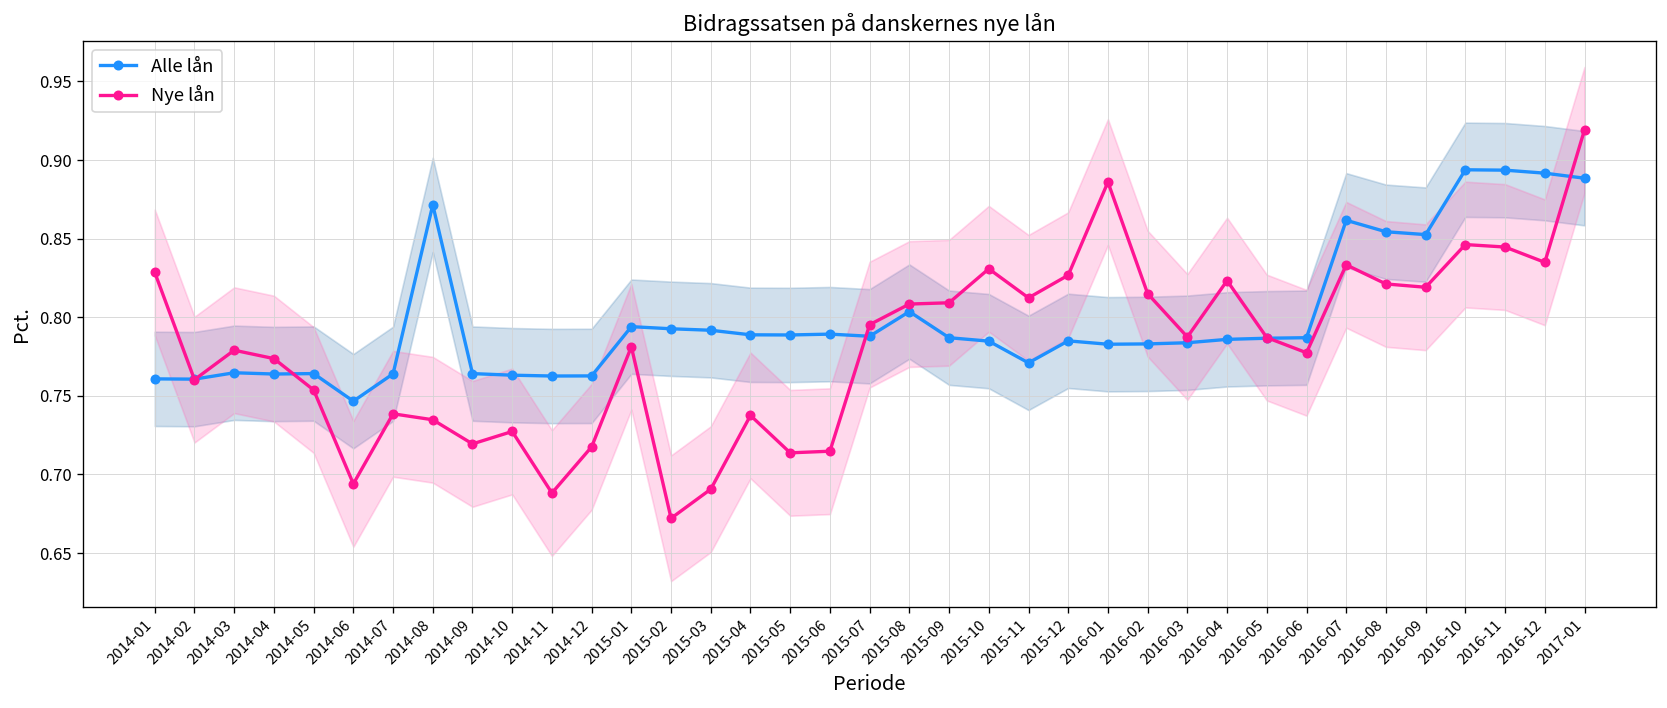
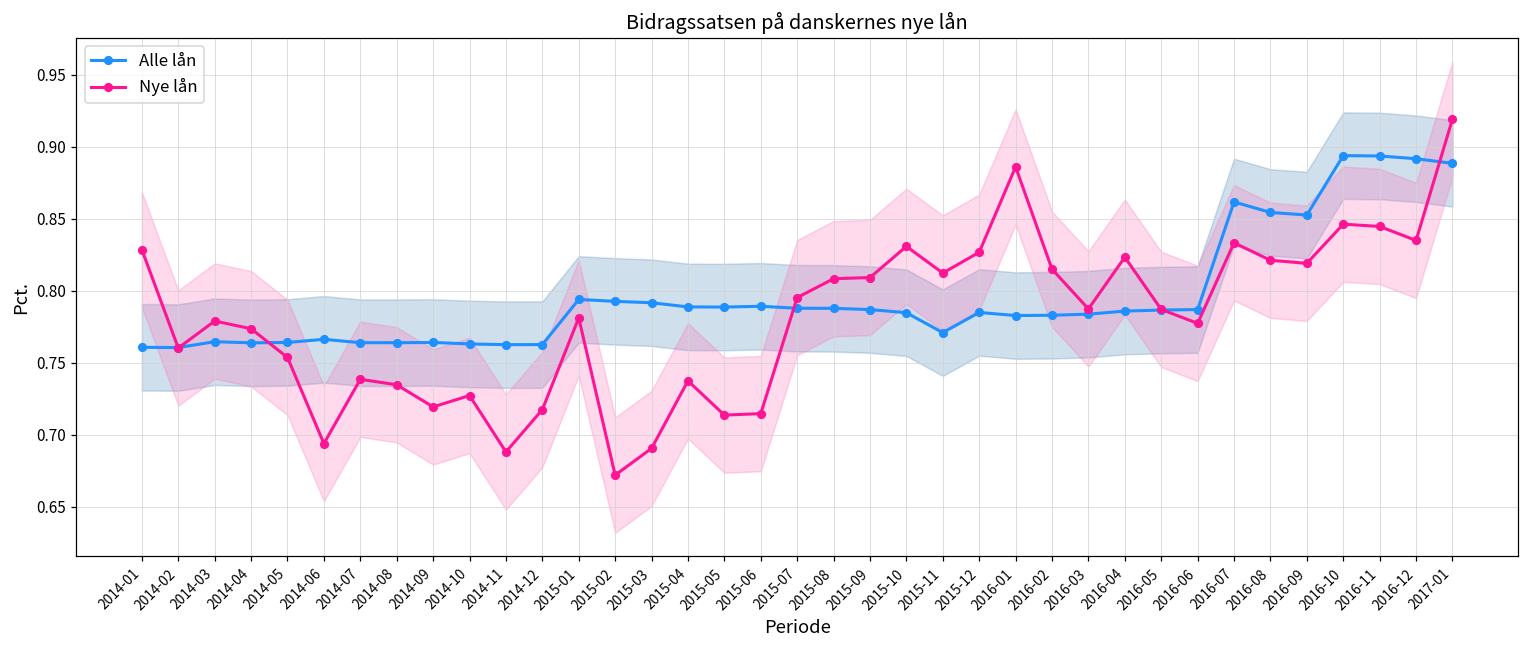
  {
    "Alle lån": {
      "2014-01": 0.761,
      "2014-03": 0.765,
      "2014-04": 0.764,
      "2014-05": 0.764,
-     "2014-06": 0.747,
+     "2014-06": 0.766,
      "2014-07": 0.764,
-     "2014-08": 0.871,
+     "2014-08": 0.764,
      "2014-09": 0.764,
      "2014-10": 0.763,
      "2014-11": 0.763,
      "2014-12": 0.763,
      "2015-01": 0.794,
      "2015-02": 0.793,
      "2015-03": 0.792,
      "2015-04": 0.789,
      "2015-05": 0.789,
      "2015-06": 0.789,
      "2015-07": 0.788,
-     "2015-08": 0.804,
+     "2015-08": 0.788,
      "2015-09": 0.787,
      "2015-10": 0.785,
      "2015-11": 0.771,
      "2015-12": 0.785,
      "2016-01": 0.783,
      "2016-02": 0.783,
      "2016-03": 0.784,
      "2016-04": 0.786,
      "2016-06": 0.787,
      "2016-07": 0.862,
      "2016-08": 0.854,
      "2016-09": 0.853,
      "2016-10": 0.894,
      "2016-11": 0.894,
      "2016-12": 0.892,
      "2017-01": 0.888
    },
    "Nye lån": {
      "2014-01": 0.828,
      "2014-03": 0.779,
      "2014-04": 0.774,
      "2014-05": 0.754,
      "2014-06": 0.694,
      "2014-07": 0.739,
      "2014-08": 0.735,
      "2014-09": 0.719,
      "2014-10": 0.727,
      "2014-11": 0.688,
      "2014-12": 0.718,
      "2015-01": 0.781,
      "2015-02": 0.672,
      "2015-03": 0.691,
      "2015-04": 0.738,
      "2015-05": 0.714,
      "2015-06": 0.715,
      "2015-07": 0.795,
      "2015-08": 0.808,
      "2015-09": 0.809,
      "2015-10": 0.831,
      "2015-11": 0.812,
      "2015-12": 0.827,
      "2016-01": 0.886,
      "2016-02": 0.815,
      "2016-03": 0.787,
      "2016-04": 0.823,
      "2016-06": 0.777,
      "2016-07": 0.833,
      "2016-08": 0.821,
      "2016-09": 0.819,
      "2016-10": 0.846,
      "2016-11": 0.845,
      "2016-12": 0.835
    }
  }
